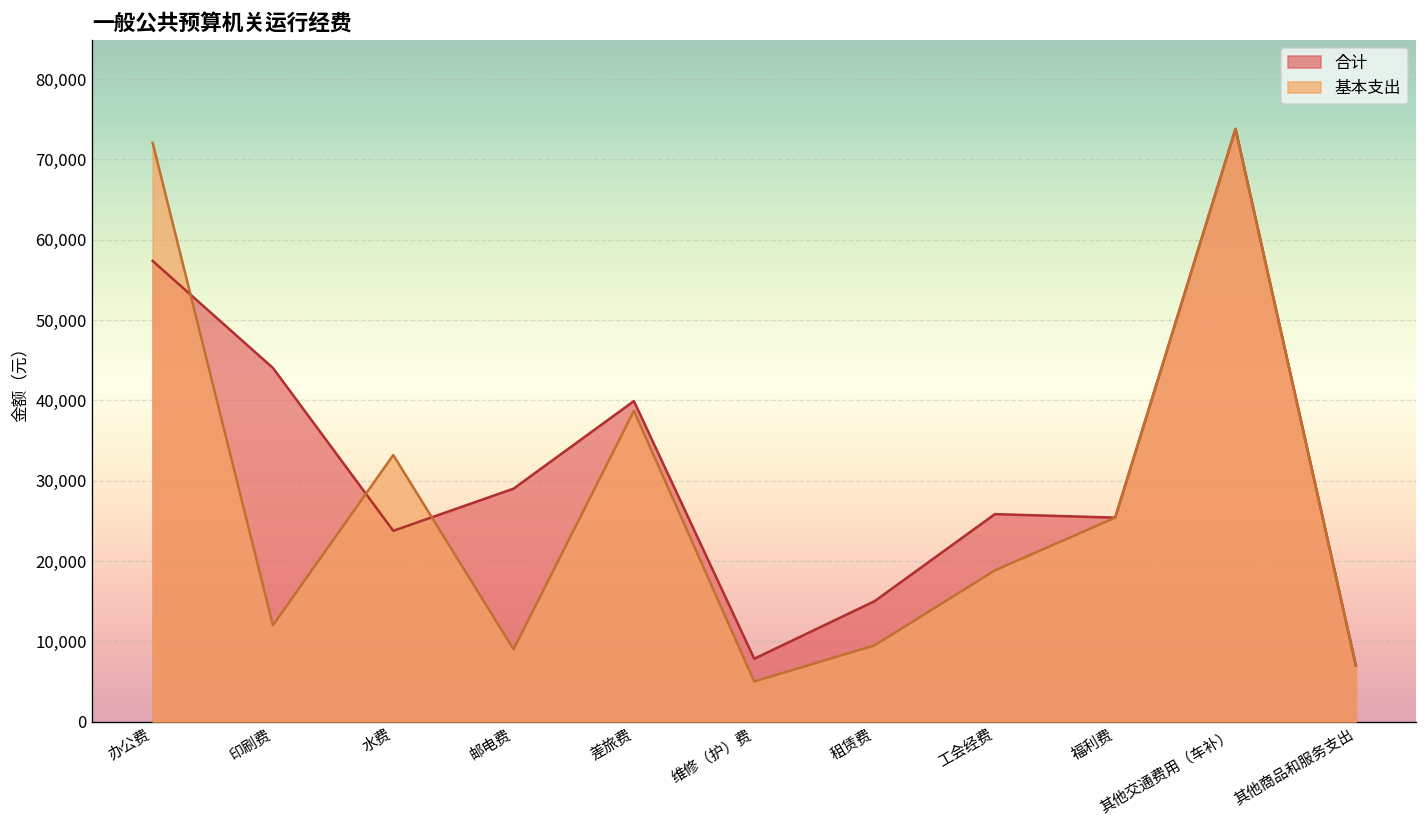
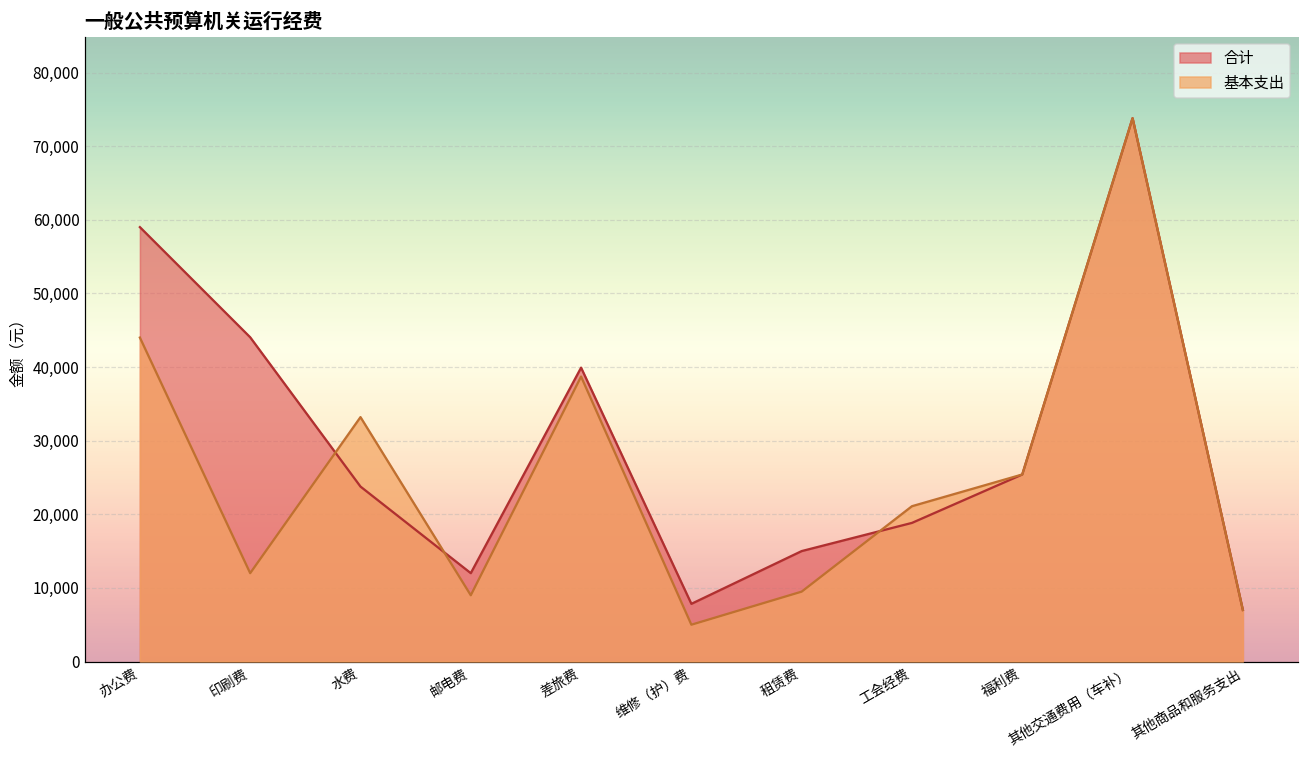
  {
    "合计": {
-     "办公费": "57,000",
+     "办公费": "59,000",
      "印刷费": "44,000",
      "水费": "24,000",
-     "邮电费": "29,000",
+     "邮电费": "12,000",
      "差旅费": "40,000",
      "维修（护）费": "8,000",
      "租赁费": "15,000",
-     "工会经费": "26,000"
+     "工会经费": "19,000"
    },
    "基本支出": {
-     "办公费": "72,000",
+     "办公费": "44,000",
      "印刷费": "12,000",
      "水费": "33,000",
      "邮电费": "9,000",
      "差旅费": "39,000",
      "维修（护）费": "5,000",
      "租赁费": "9,000",
-     "工会经费": "19,000"
+     "工会经费": "21,000"
    }
  }
